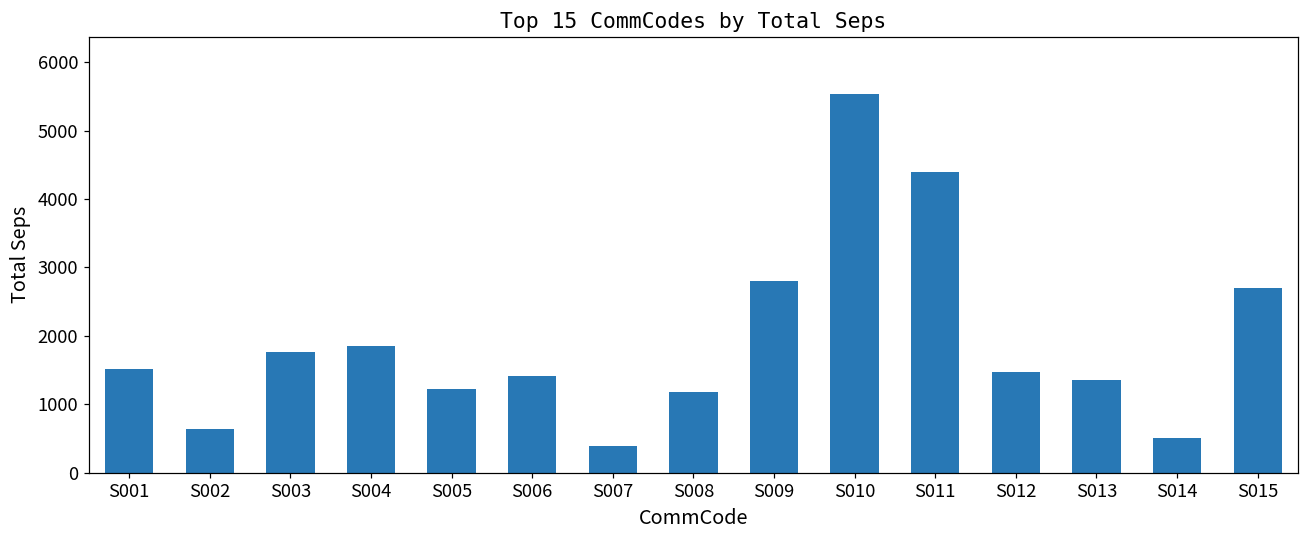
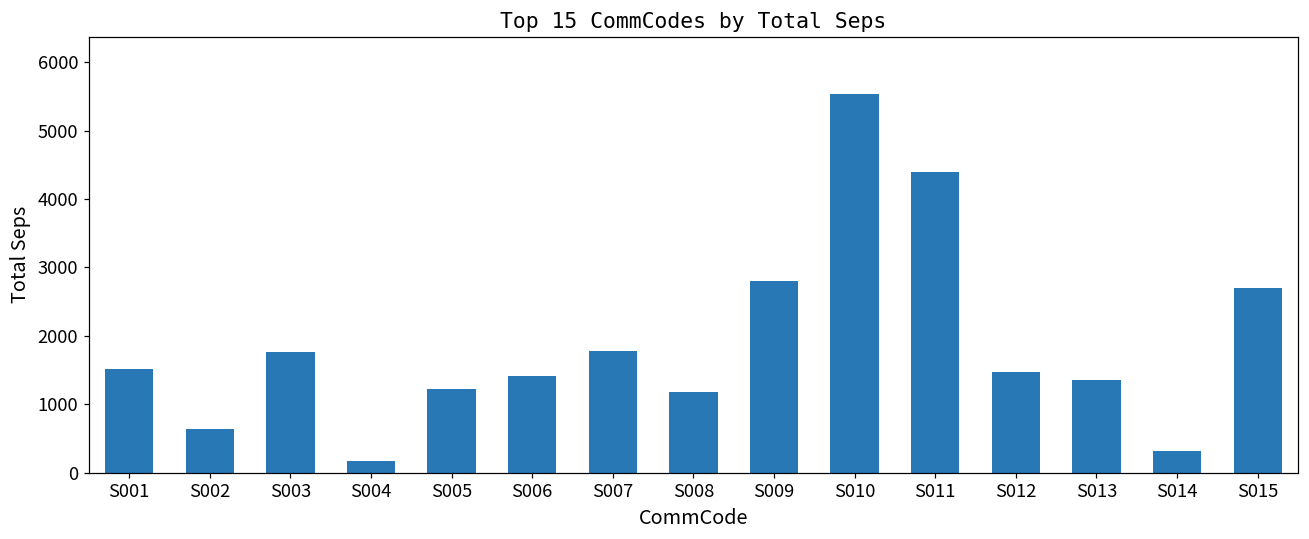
  {
    "S001": 1500,
    "S002": 600,
    "S003": 1800,
-   "S004": 1900,
+   "S004": 200,
    "S005": 1200,
    "S006": 1400,
-   "S007": 400,
+   "S007": 1800,
    "S008": 1200,
    "S009": 2800,
    "S010": 5500,
    "S011": 4400,
    "S012": 1500,
    "S013": 1400,
-   "S014": 500,
+   "S014": 300,
    "S015": 2700
  }
